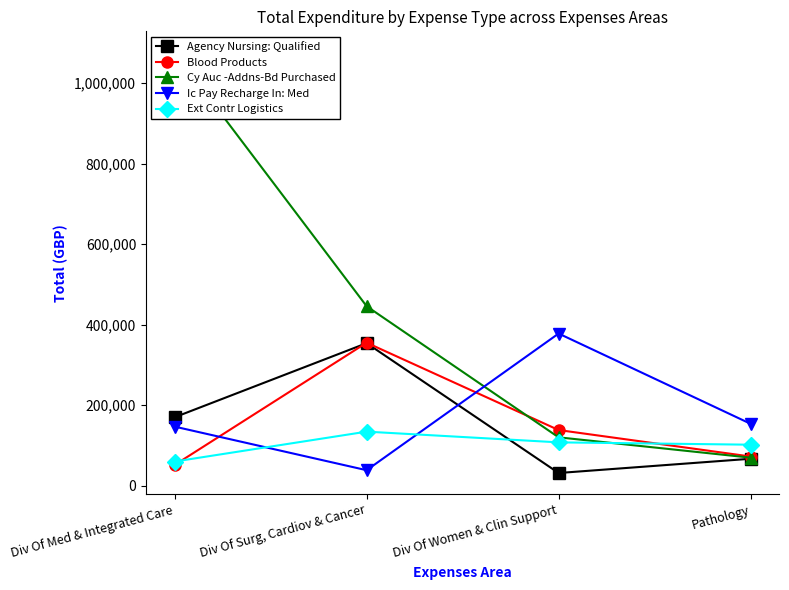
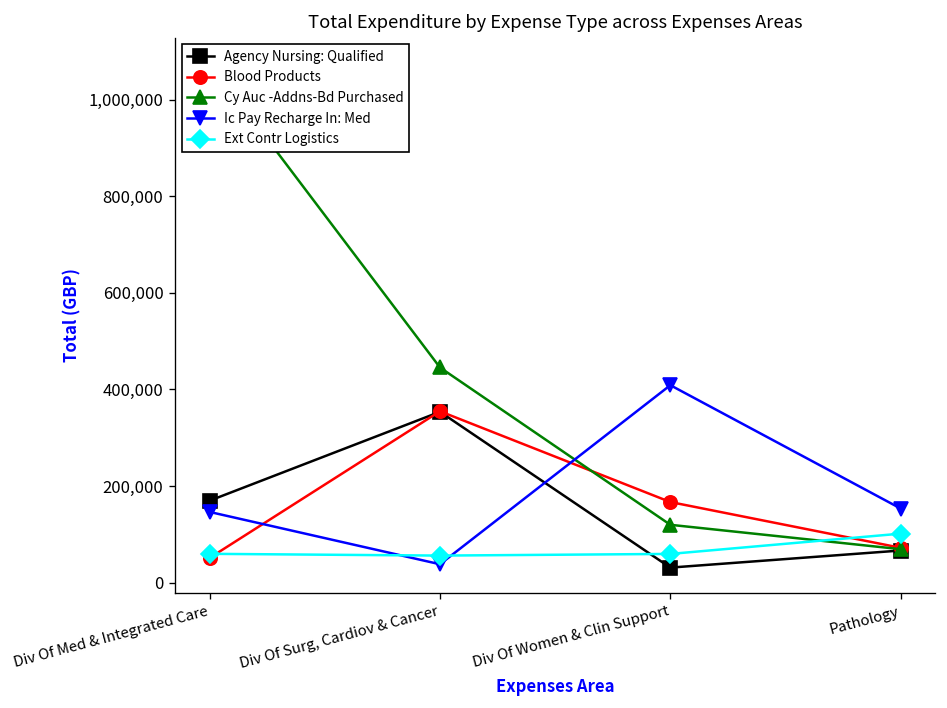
  {
    "Agency Nursing: Qualified": {
      "Div Of Med & Integrated Care": "170,000",
      "Div Of Women & Clin Support": "30,000"
    },
    "Blood Products": {
      "Div Of Med & Integrated Care": "50,000",
-     "Div Of Women & Clin Support": "140,000"
+     "Div Of Women & Clin Support": "170,000"
    },
    "Cy Auc -Addns-Bd Purchased": {
      "Div Of Surg, Cardiov & Cancer": "450,000",
      "Div Of Women & Clin Support": "120,000"
    },
    "Ic Pay Recharge In: Med": {
      "Div Of Med & Integrated Care": "150,000",
      "Div Of Surg, Cardiov & Cancer": "40,000",
-     "Div Of Women & Clin Support": "380,000",
+     "Div Of Women & Clin Support": "410,000",
      "Pathology": "150,000"
    },
    "Ext Contr Logistics": {
      "Div Of Med & Integrated Care": "60,000",
-     "Div Of Surg, Cardiov & Cancer": "130,000",
-     "Div Of Women & Clin Support": "110,000",
+     "Div Of Surg, Cardiov & Cancer": "60,000",
+     "Div Of Women & Clin Support": "60,000",
      "Pathology": "100,000"
    }
  }
